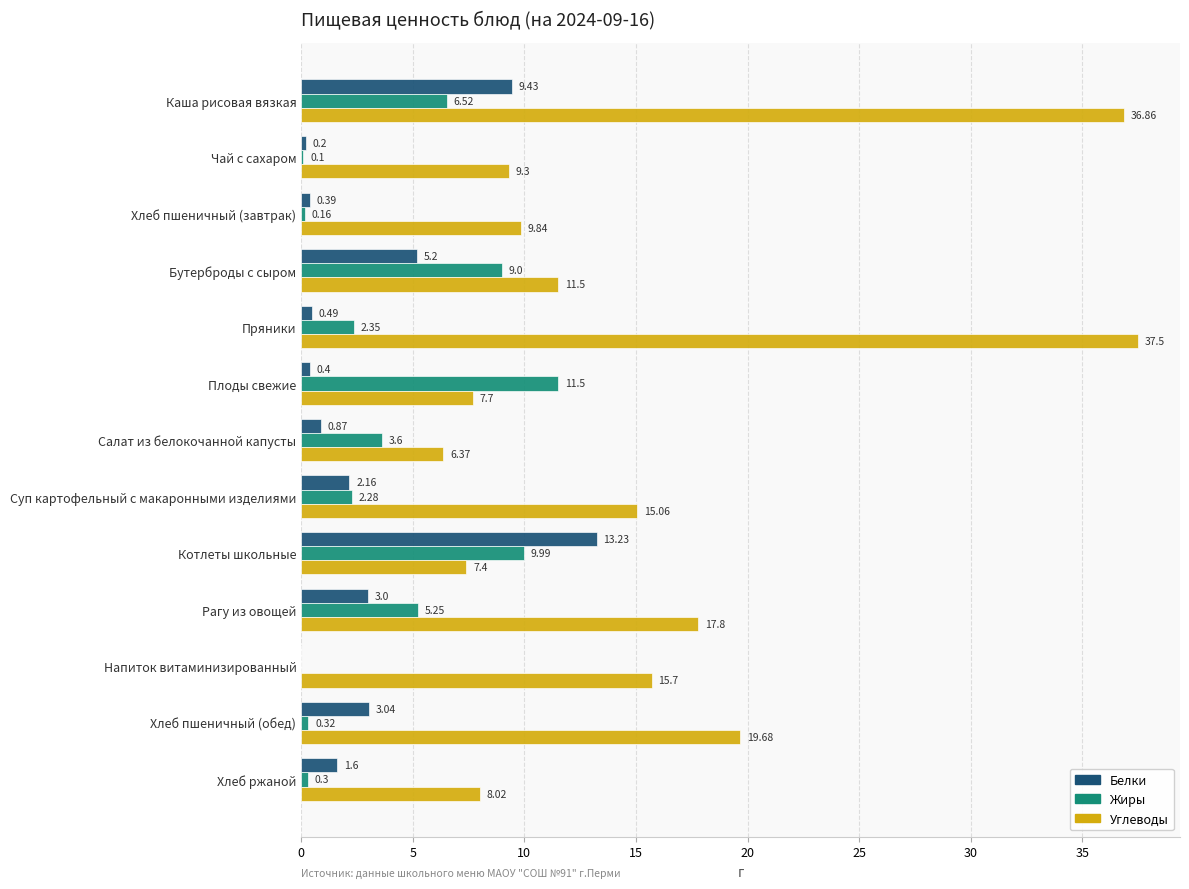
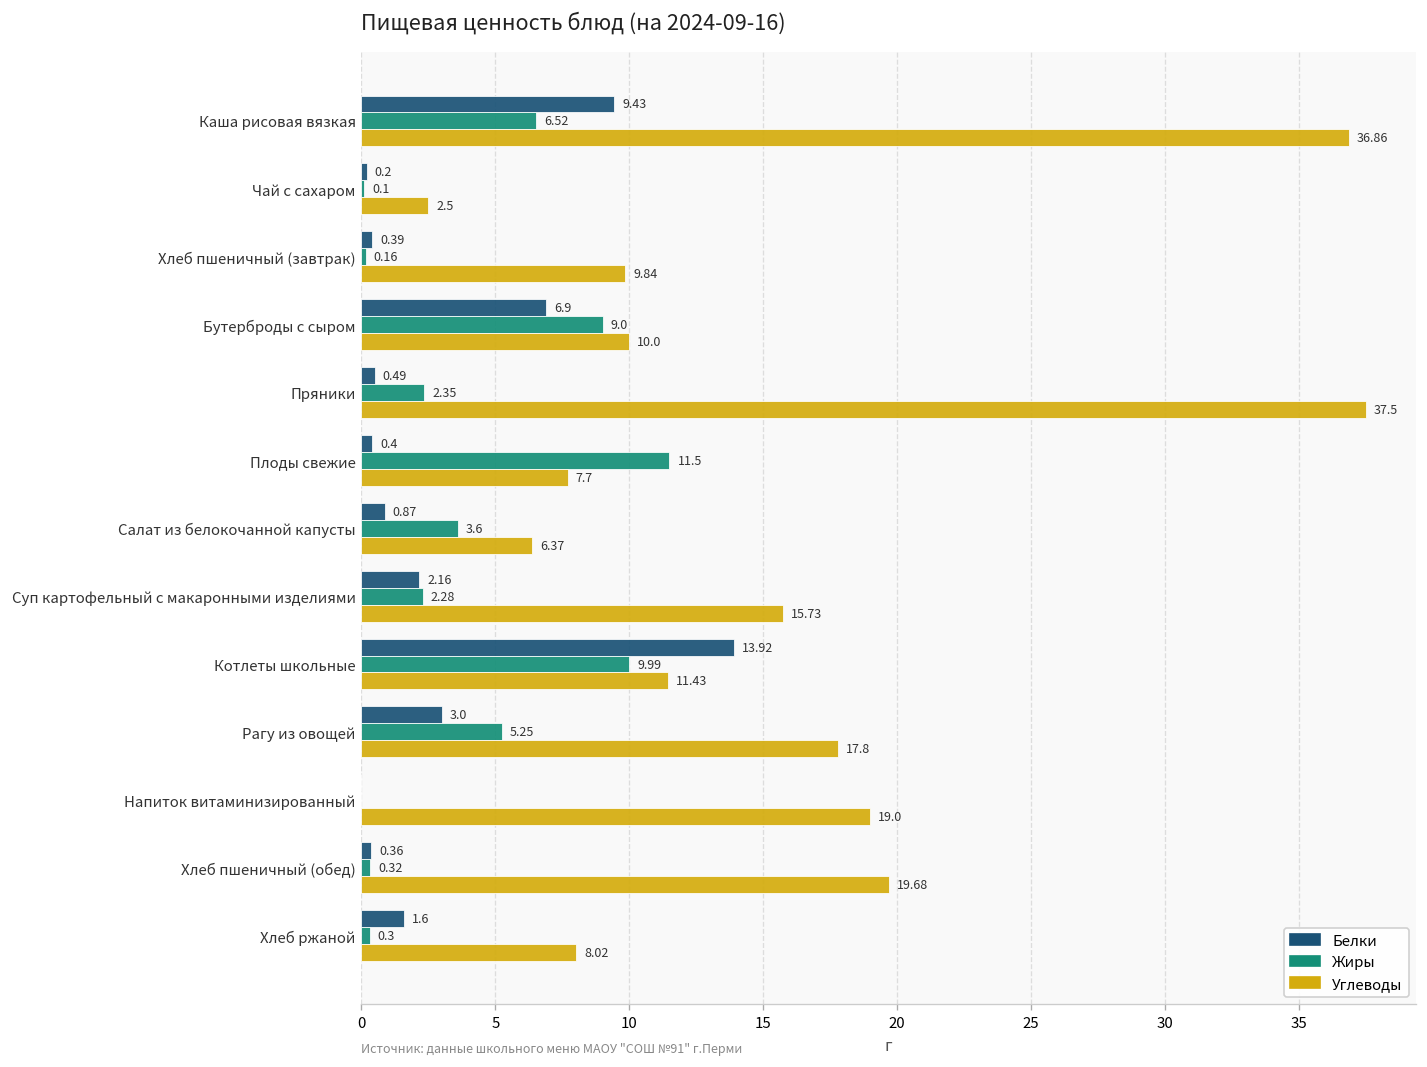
  {
    "Белки": {
      "Каша рисовая вязкая": 9.43,
      "Чай с сахаром": 0.2,
      "Хлеб пшеничный (завтрак)": 0.39,
-     "Бутерброды с сыром": 5.2,
+     "Бутерброды с сыром": 6.9,
      "Пряники": 0.49,
      "Плоды свежие": 0.4,
      "Салат из белокочанной капусты": 0.87,
      "Суп картофельный с макаронными изделиями": 2.16,
-     "Котлеты школьные": 13.23,
+     "Котлеты школьные": 13.92,
      "Рагу из овощей": 3.0,
-     "Хлеб пшеничный (обед)": 3.04,
+     "Хлеб пшеничный (обед)": 0.36,
      "Хлеб ржаной": 1.6
    },
    "Жиры": {
      "Каша рисовая вязкая": 6.52,
      "Чай с сахаром": 0.1,
      "Хлеб пшеничный (завтрак)": 0.16,
      "Бутерброды с сыром": 9.0,
      "Пряники": 2.35,
      "Плоды свежие": 11.5,
      "Салат из белокочанной капусты": 3.6,
      "Суп картофельный с макаронными изделиями": 2.28,
      "Котлеты школьные": 9.99,
      "Рагу из овощей": 5.25,
      "Хлеб пшеничный (обед)": 0.32,
      "Хлеб ржаной": 0.3
    },
    "Углеводы": {
      "Каша рисовая вязкая": 36.86,
-     "Чай с сахаром": 9.3,
+     "Чай с сахаром": 2.5,
      "Хлеб пшеничный (завтрак)": 9.84,
-     "Бутерброды с сыром": 11.5,
+     "Бутерброды с сыром": 10.0,
      "Пряники": 37.5,
      "Плоды свежие": 7.7,
      "Салат из белокочанной капусты": 6.37,
-     "Суп картофельный с макаронными изделиями": 15.06,
-     "Котлеты школьные": 7.4,
+     "Суп картофельный с макаронными изделиями": 15.73,
+     "Котлеты школьные": 11.43,
      "Рагу из овощей": 17.8,
-     "Напиток витаминизированный": 15.7,
+     "Напиток витаминизированный": 19.0,
      "Хлеб пшеничный (обед)": 19.68,
      "Хлеб ржаной": 8.02
    }
  }
